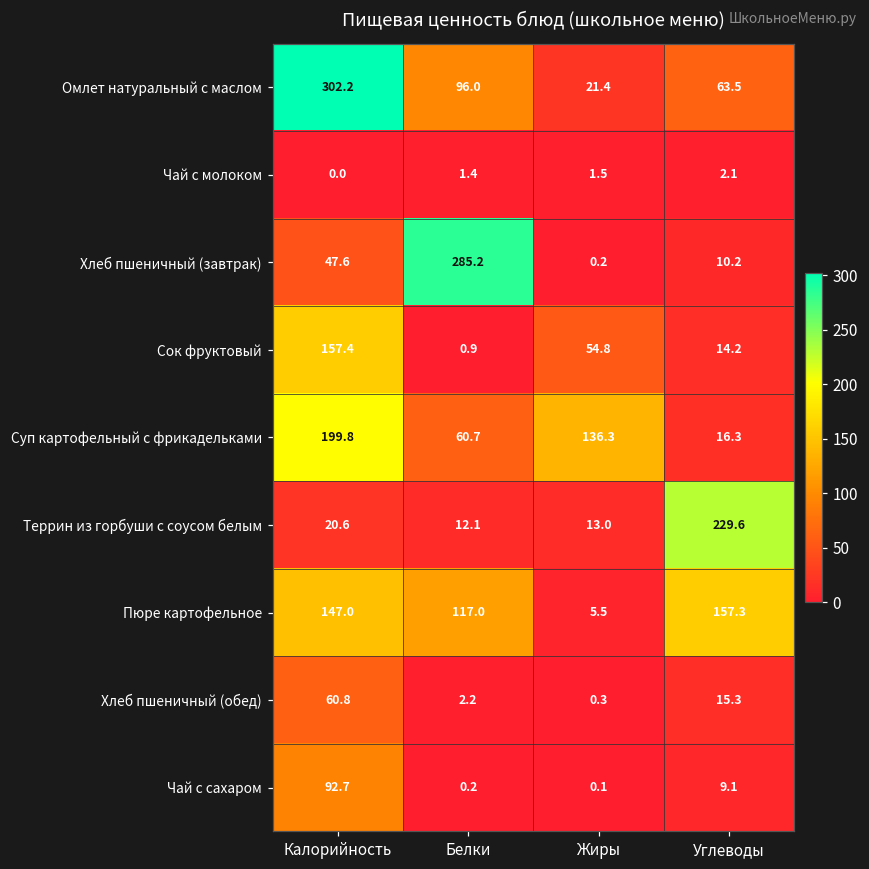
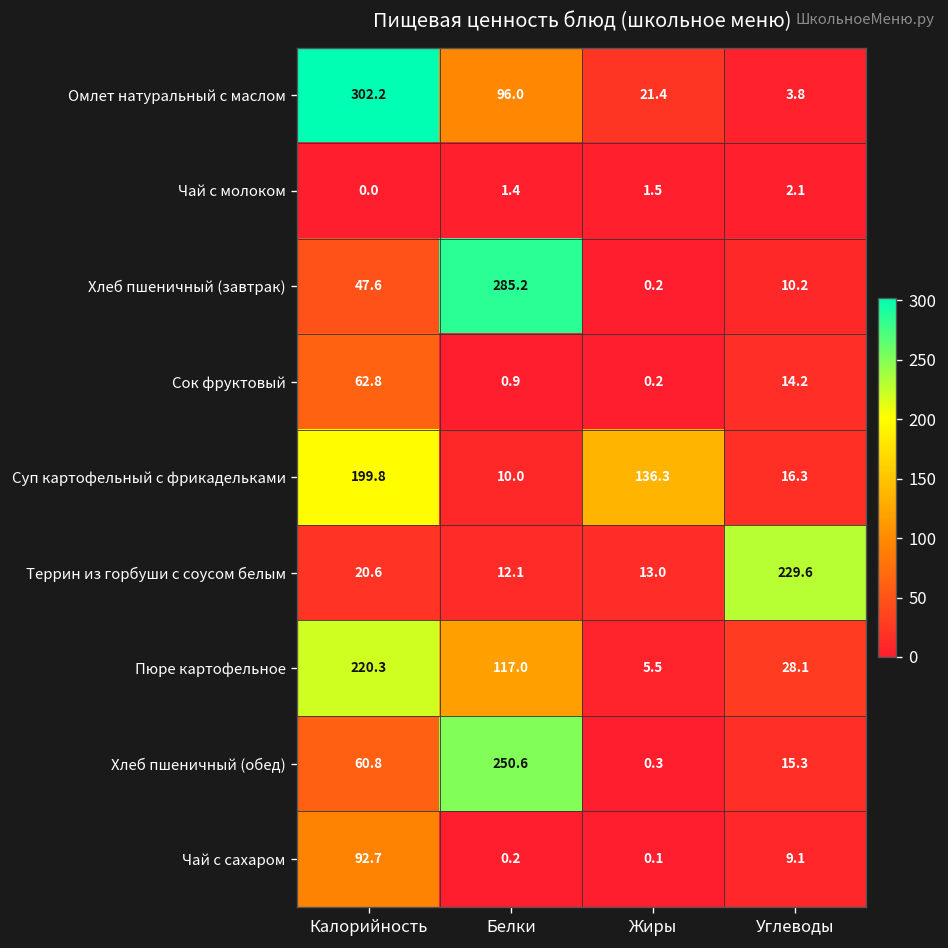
  {
    "Омлет натуральный с маслом": {
      "Калорийность": 302.2,
      "Белки": 96.0,
      "Жиры": 21.4,
-     "Углеводы": 63.5
+     "Углеводы": 3.8
    },
    "Чай с молоком": {
      "Калорийность": 0.0,
      "Белки": 1.4,
      "Жиры": 1.5,
      "Углеводы": 2.1
    },
    "Хлеб пшеничный (завтрак)": {
      "Калорийность": 47.6,
      "Белки": 285.2,
      "Жиры": 0.2,
      "Углеводы": 10.2
    },
    "Сок фруктовый": {
-     "Калорийность": 157.4,
+     "Калорийность": 62.8,
      "Белки": 0.9,
-     "Жиры": 54.8,
+     "Жиры": 0.2,
      "Углеводы": 14.2
    },
    "Суп картофельный с фрикадельками": {
      "Калорийность": 199.8,
-     "Белки": 60.7,
+     "Белки": 10.0,
      "Жиры": 136.3,
      "Углеводы": 16.3
    },
    "Террин из горбуши с соусом белым": {
      "Калорийность": 20.6,
      "Белки": 12.1,
      "Жиры": 13.0,
      "Углеводы": 229.6
    },
    "Пюре картофельное": {
-     "Калорийность": 147.0,
+     "Калорийность": 220.3,
      "Белки": 117.0,
      "Жиры": 5.5,
-     "Углеводы": 157.3
+     "Углеводы": 28.1
    },
    "Хлеб пшеничный (обед)": {
      "Калорийность": 60.8,
-     "Белки": 2.2,
+     "Белки": 250.6,
      "Жиры": 0.3,
      "Углеводы": 15.3
    },
    "Чай с сахаром": {
      "Калорийность": 92.7,
      "Белки": 0.2,
      "Жиры": 0.1,
      "Углеводы": 9.1
    }
  }
